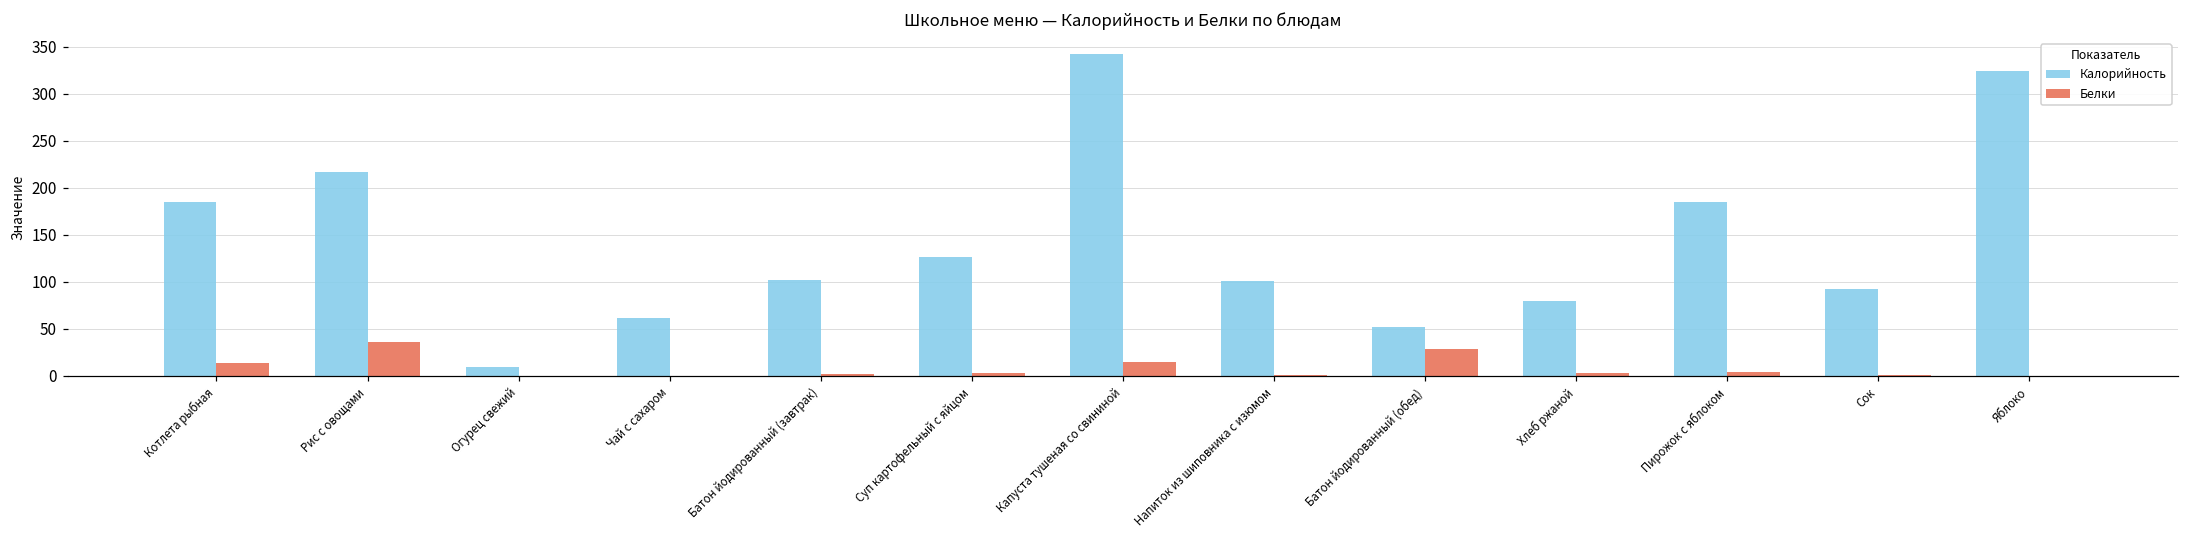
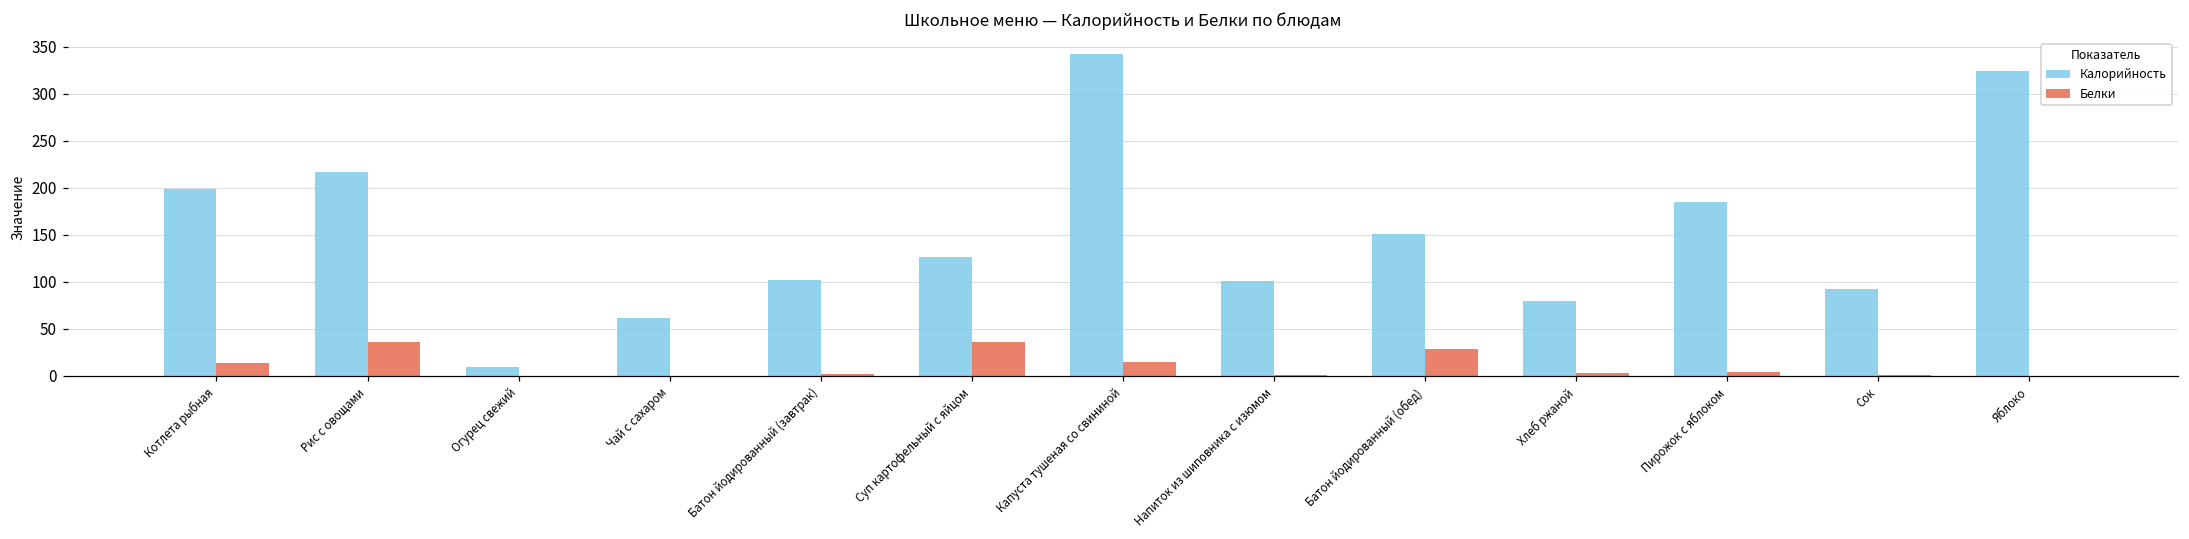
  {
    "Калорийность": {
-     "Котлета рыбная": 180,
+     "Котлета рыбная": 200,
      "Рис с овощами": 220,
      "Огурец свежий": 10,
      "Чай с сахаром": 60,
      "Батон йодированный (завтрак)": 100,
      "Суп картофельный с яйцом": 130,
      "Капуста тушеная со свининой": 340,
      "Напиток из шиповника с изюмом": 100,
-     "Батон йодированный (обед)": 50,
+     "Батон йодированный (обед)": 150,
      "Хлеб ржаной": 80,
      "Пирожок с яблоком": 190,
      "Сок": 90,
      "Яблоко": 320
    },
    "Белки": {
      "Котлета рыбная": 10,
      "Рис с овощами": 40,
-     "Суп картофельный с яйцом": 0,
+     "Суп картофельный с яйцом": 40,
      "Капуста тушеная со свининой": 10,
      "Батон йодированный (обед)": 30,
      "Пирожок с яблоком": 0
    }
  }
